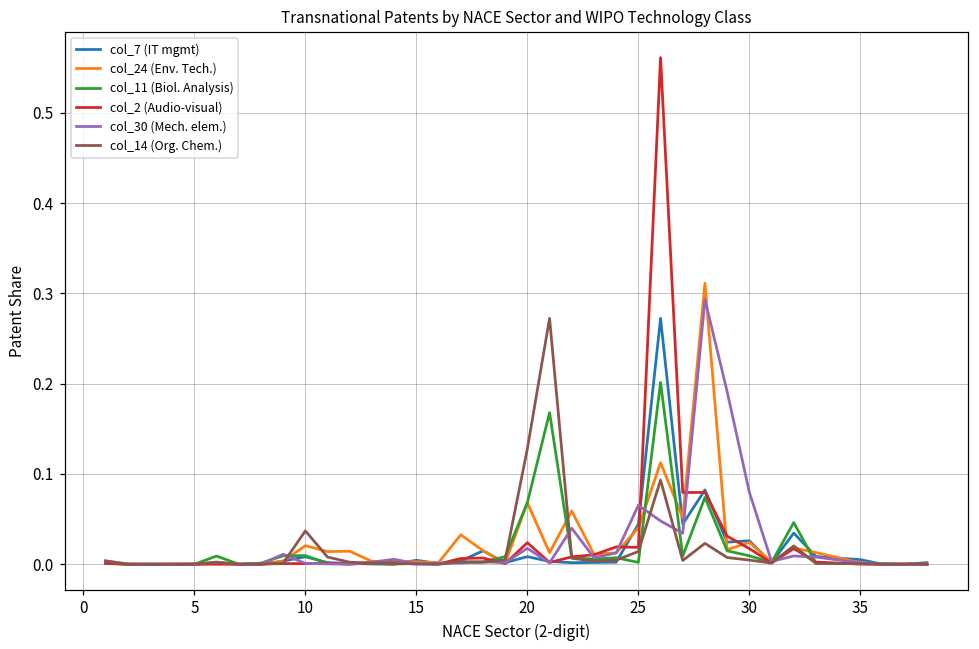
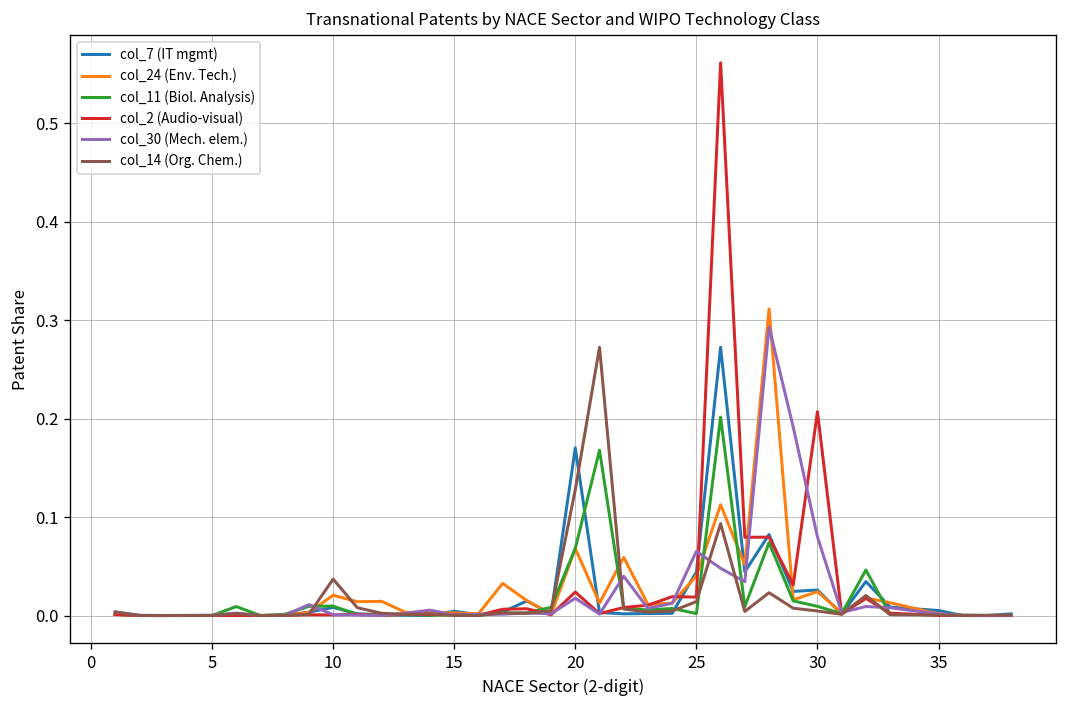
  {
    "col_7 (IT mgmt)": {
-     "20": 0.01,
+     "20": 0.17,
      "25": 0.04,
      "35": 0.01
    },
    "col_24 (Env. Tech.)": {
      "10": 0.02,
      "25": 0.04
    },
    "col_11 (Biol. Analysis)": {
      "25": 0.00,
      "30": 0.01
    },
    "col_2 (Audio-visual)": {
      "20": 0.02,
      "25": 0.02,
-     "30": 0.02
+     "30": 0.21
    },
    "col_30 (Mech. elem.)": {
      "20": 0.02,
      "25": 0.07,
      "30": 0.08
    },
    "col_14 (Org. Chem.)": {
      "10": 0.04,
      "20": 0.13,
      "25": 0.01,
      "30": 0.00
    }
  }
